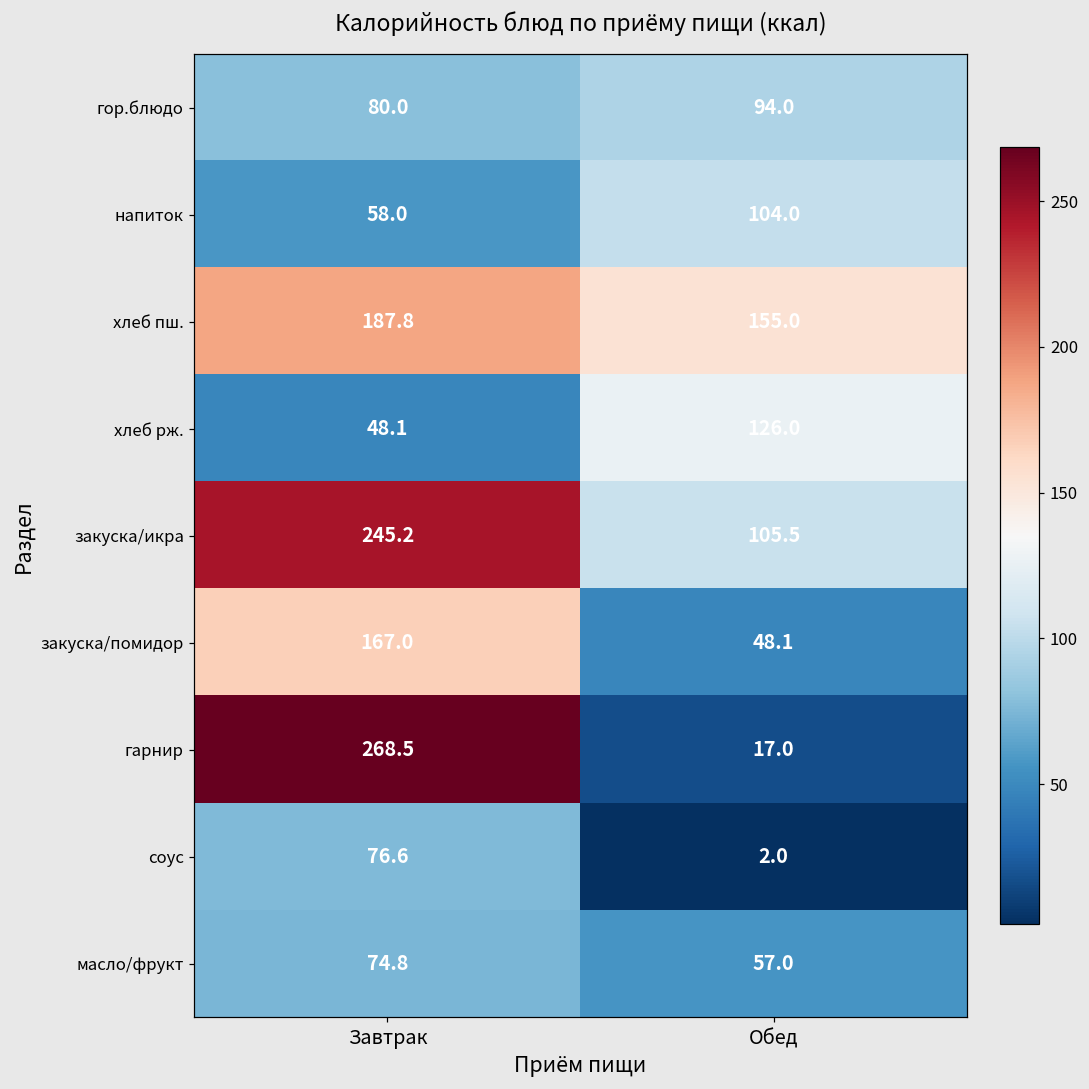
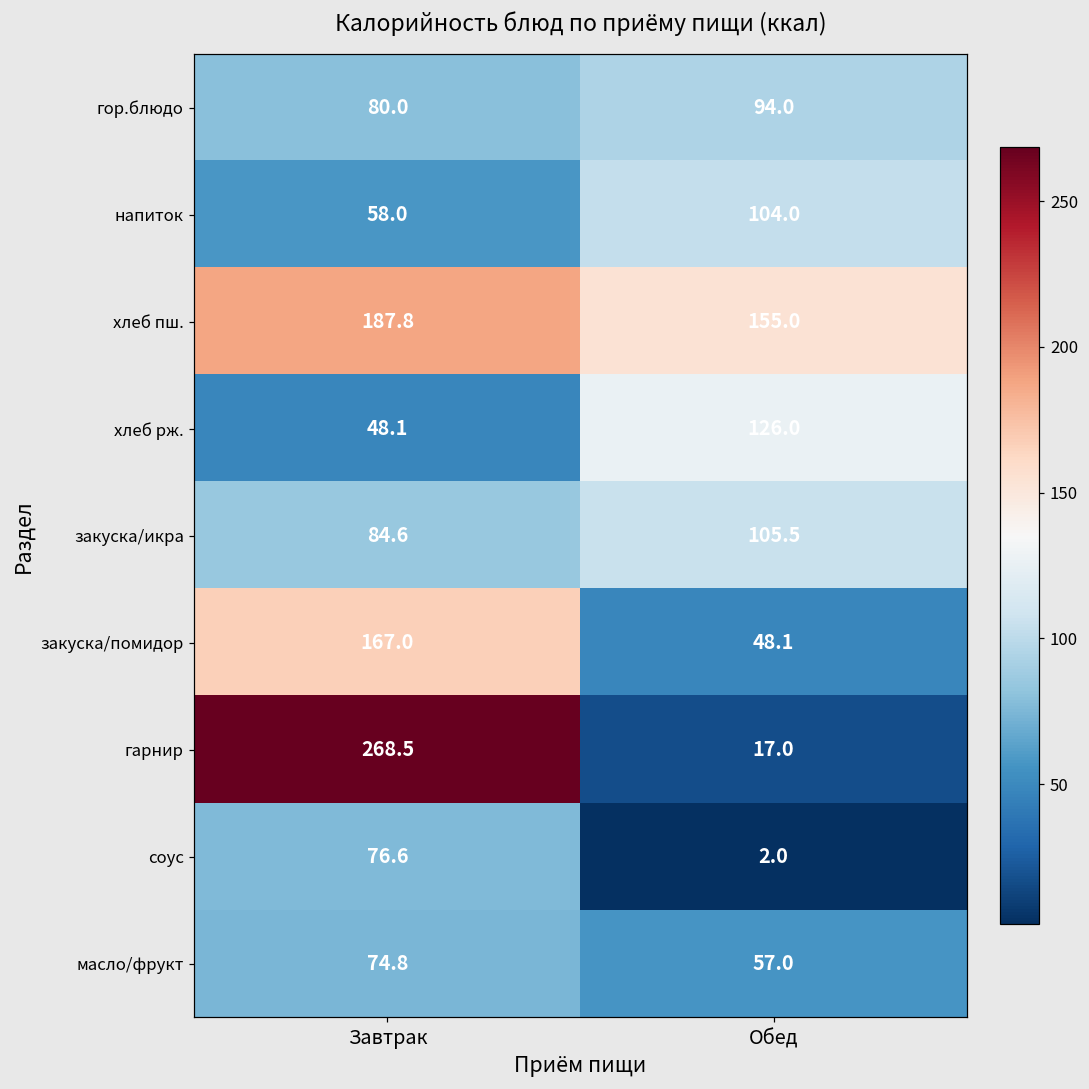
  {
    "гор.блюдо": {
      "Завтрак": 80.0,
      "Обед": 94.0
    },
    "напиток": {
      "Завтрак": 58.0,
      "Обед": 104.0
    },
    "хлеб пш.": {
      "Завтрак": 187.8
    },
    "хлеб рж.": {
      "Завтрак": 48.1
    },
    "закуска/икра": {
-     "Завтрак": 245.2,
+     "Завтрак": 84.6,
      "Обед": 105.5
    },
    "закуска/помидор": {
      "Завтрак": 167.0,
      "Обед": 48.1
    },
    "гарнир": {
      "Завтрак": 268.5,
      "Обед": 17.0
    },
    "соус": {
      "Завтрак": 76.6,
      "Обед": 2.0
    },
    "масло/фрукт": {
      "Завтрак": 74.8,
      "Обед": 57.0
    }
  }
